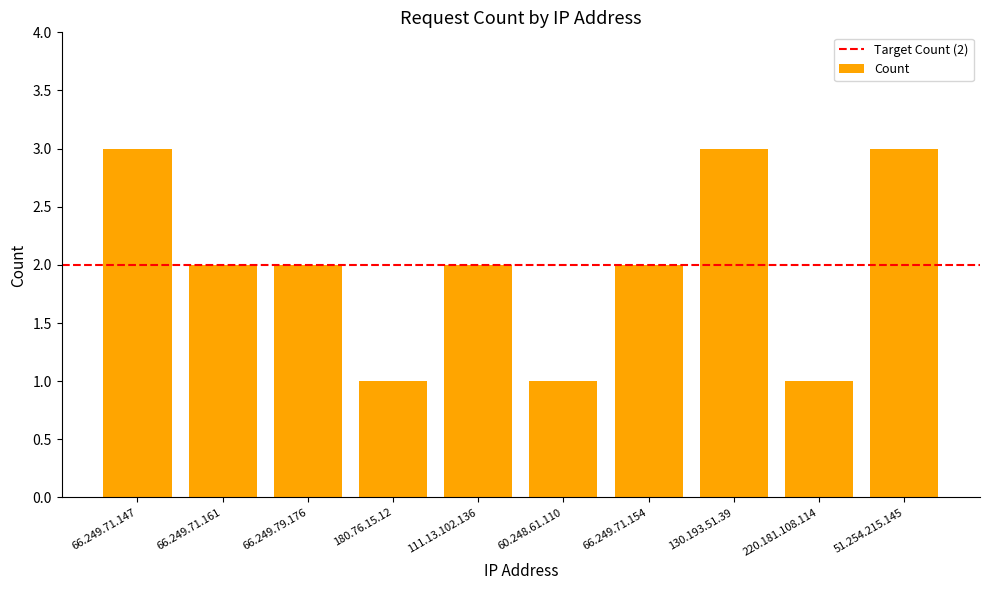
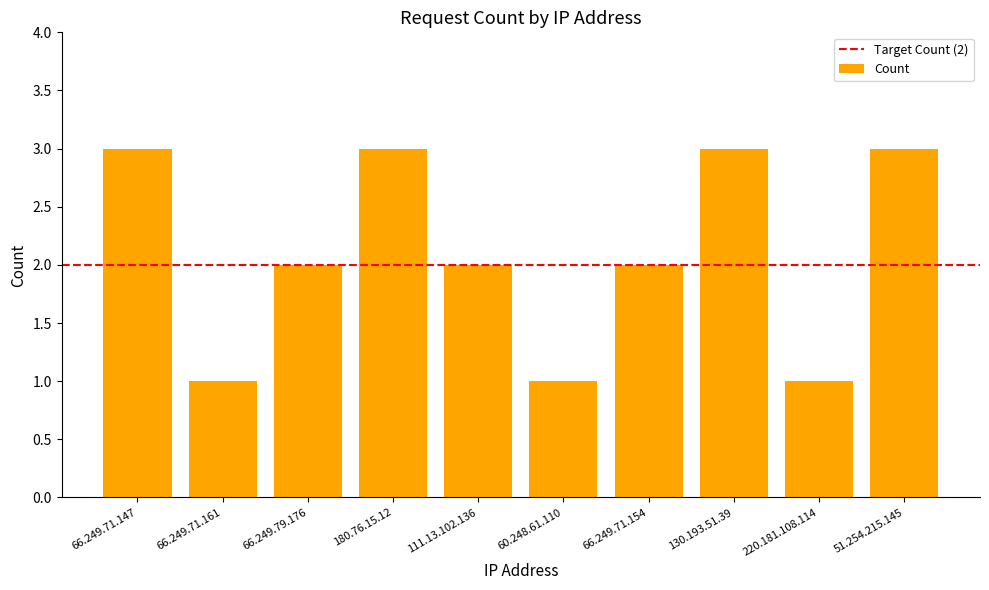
  {
    "66.249.71.147": 3,
-   "66.249.71.161": 2,
+   "66.249.71.161": 1,
    "66.249.79.176": 2,
-   "180.76.15.12": 1,
+   "180.76.15.12": 3,
    "111.13.102.136": 2,
    "60.248.61.110": 1,
    "66.249.71.154": 2,
    "130.193.51.39": 3,
    "220.181.108.114": 1,
    "51.254.215.145": 3
  }
